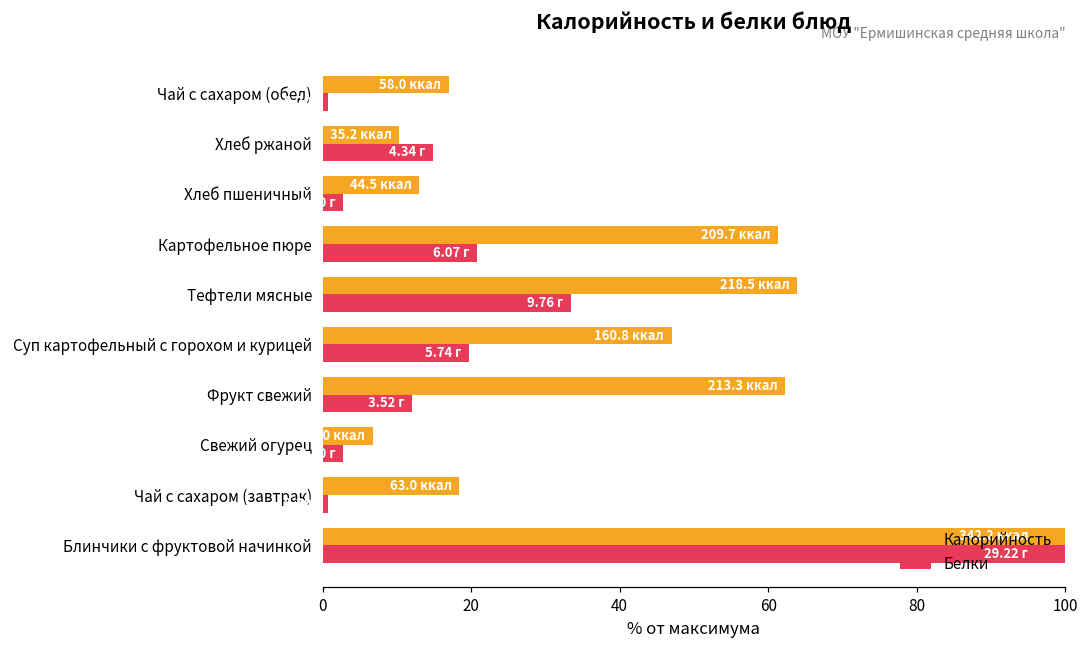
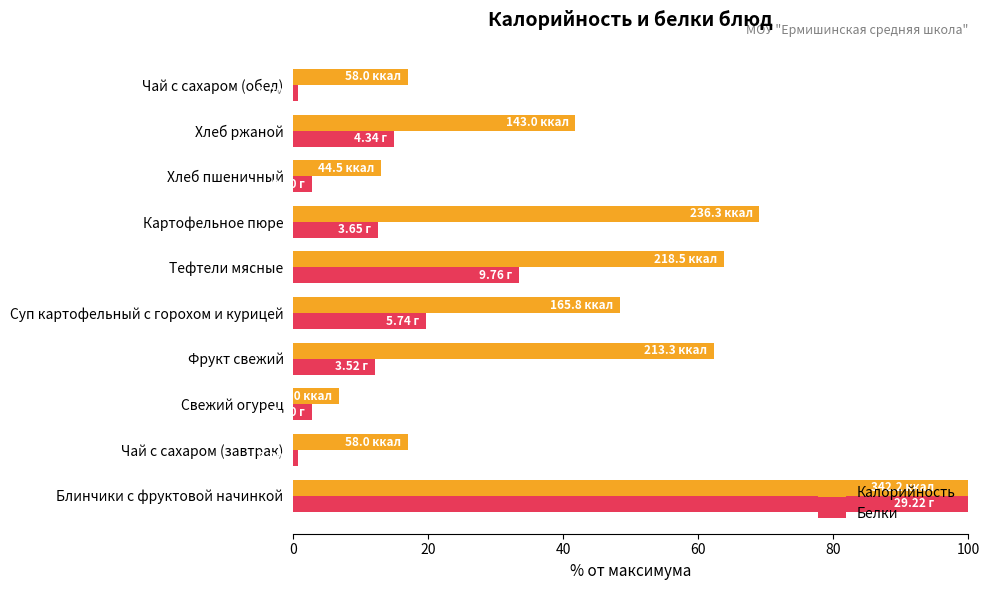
  {
    "Калорийность": {
-     "Хлеб ржаной": 35.2,
-     "Картофельное пюре": 209.7,
-     "Суп картофельный с горохом и курицей": 160.8,
-     "Чай с сахаром (завтрак)": 63.0
+     "Хлеб ржаной": 143.0,
+     "Картофельное пюре": 236.3,
+     "Суп картофельный с горохом и курицей": 165.8,
+     "Чай с сахаром (завтрак)": 58.0
    },
    "Белки": {
-     "Картофельное пюре": 6.07
+     "Картофельное пюре": 3.65
    }
  }
